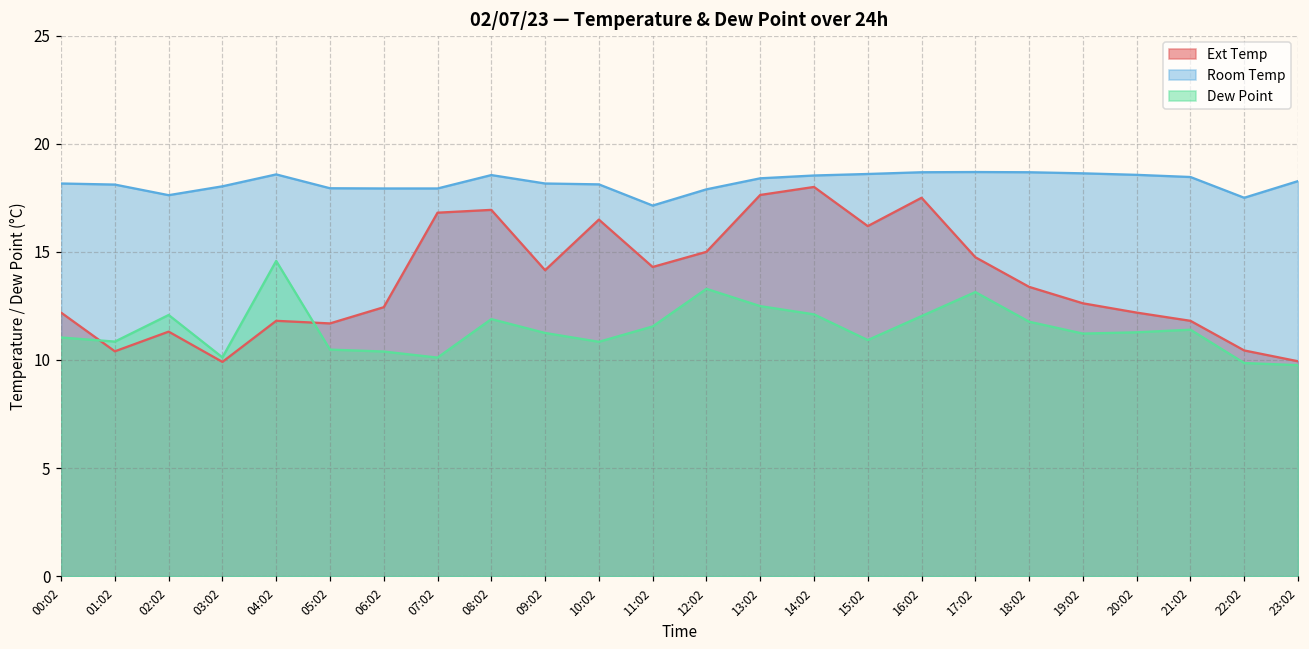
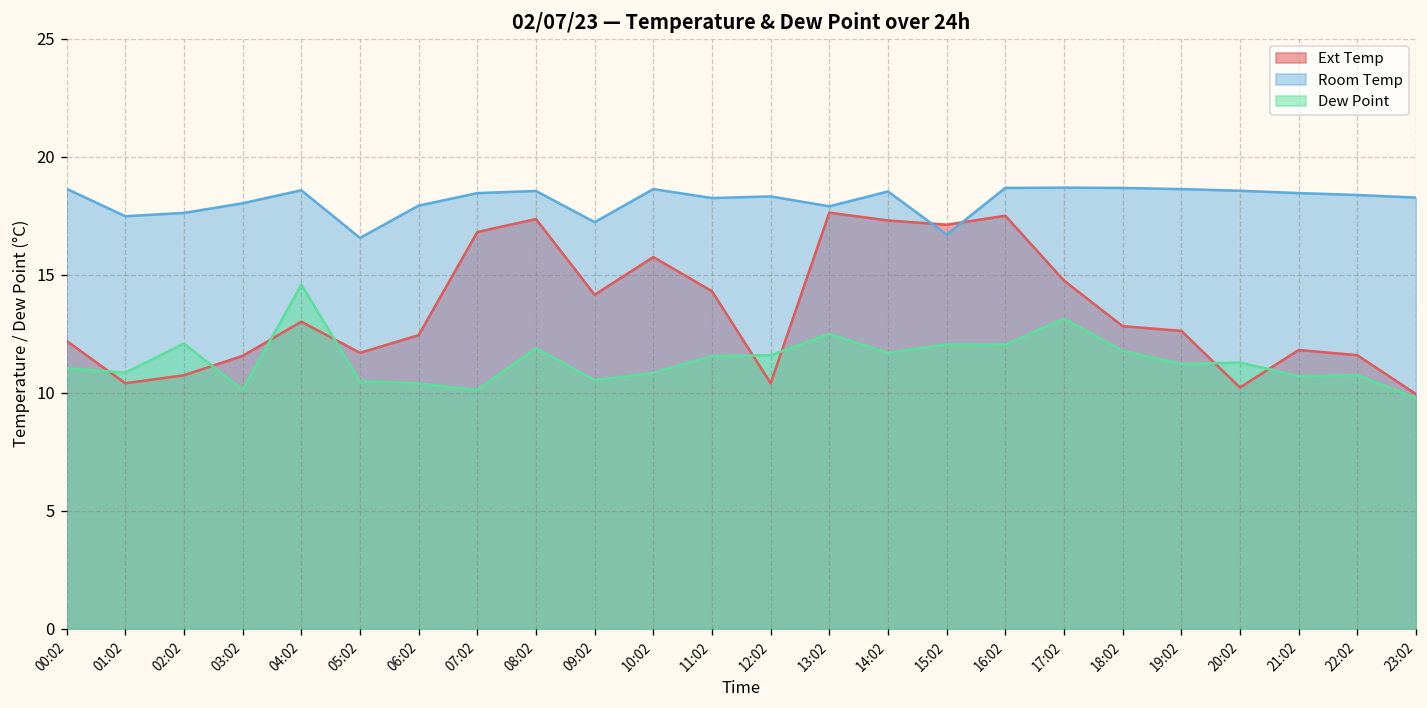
  {
    "Ext Temp": {
      "00:02": 12.2,
      "01:02": 10.4,
-     "02:02": 11.3,
-     "03:02": 9.9,
-     "04:02": 11.8,
+     "02:02": 10.7,
+     "03:02": 11.6,
+     "04:02": 13.0,
      "05:02": 11.7,
      "06:02": 12.4,
      "07:02": 16.8,
-     "08:02": 16.9,
+     "08:02": 17.4,
      "09:02": 14.2,
-     "10:02": 16.5,
+     "10:02": 15.8,
      "11:02": 14.3,
-     "12:02": 15.0,
+     "12:02": 10.4,
      "13:02": 17.6,
-     "14:02": 18.0,
-     "15:02": 16.2,
+     "14:02": 17.3,
+     "15:02": 17.1,
      "16:02": 17.5,
      "17:02": 14.8,
-     "18:02": 13.4,
+     "18:02": 12.8,
      "19:02": 12.6,
-     "20:02": 12.2,
+     "20:02": 10.2,
      "21:02": 11.8,
-     "22:02": 10.4,
+     "22:02": 11.6,
      "23:02": 9.9
    },
    "Room Temp": {
-     "00:02": 18.2,
-     "01:02": 18.1,
+     "00:02": 18.6,
+     "01:02": 17.5,
      "02:02": 17.6,
      "03:02": 18.0,
      "04:02": 18.6,
-     "05:02": 17.9,
+     "05:02": 16.6,
      "06:02": 17.9,
-     "07:02": 17.9,
+     "07:02": 18.5,
      "08:02": 18.6,
-     "09:02": 18.2,
-     "10:02": 18.1,
-     "11:02": 17.1,
-     "12:02": 17.9,
-     "13:02": 18.4,
+     "09:02": 17.2,
+     "10:02": 18.6,
+     "11:02": 18.3,
+     "12:02": 18.3,
+     "13:02": 17.9,
      "14:02": 18.5,
-     "15:02": 18.6,
+     "15:02": 16.7,
      "16:02": 18.7,
      "17:02": 18.7,
      "18:02": 18.7,
      "19:02": 18.6,
      "20:02": 18.6,
      "21:02": 18.5,
-     "22:02": 17.5,
+     "22:02": 18.4,
      "23:02": 18.3
    },
    "Dew Point": {
      "00:02": 11.0,
      "01:02": 10.9,
      "02:02": 12.1,
      "03:02": 10.1,
      "04:02": 14.6,
      "05:02": 10.5,
      "06:02": 10.4,
      "07:02": 10.1,
      "08:02": 11.9,
-     "09:02": 11.3,
+     "09:02": 10.5,
      "10:02": 10.8,
      "11:02": 11.6,
-     "12:02": 13.3,
+     "12:02": 11.6,
      "13:02": 12.5,
-     "14:02": 12.1,
-     "15:02": 10.9,
+     "14:02": 11.7,
+     "15:02": 12.0,
      "16:02": 12.0,
      "17:02": 13.1,
      "18:02": 11.8,
      "19:02": 11.2,
      "20:02": 11.3,
-     "21:02": 11.4,
-     "22:02": 9.9,
+     "21:02": 10.7,
+     "22:02": 10.8,
      "23:02": 9.8
    }
  }
